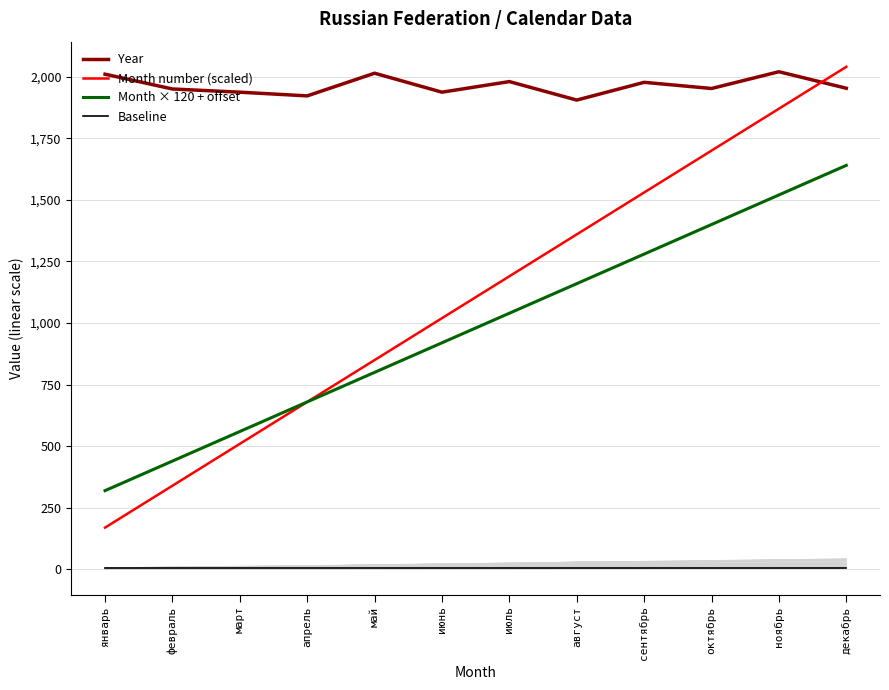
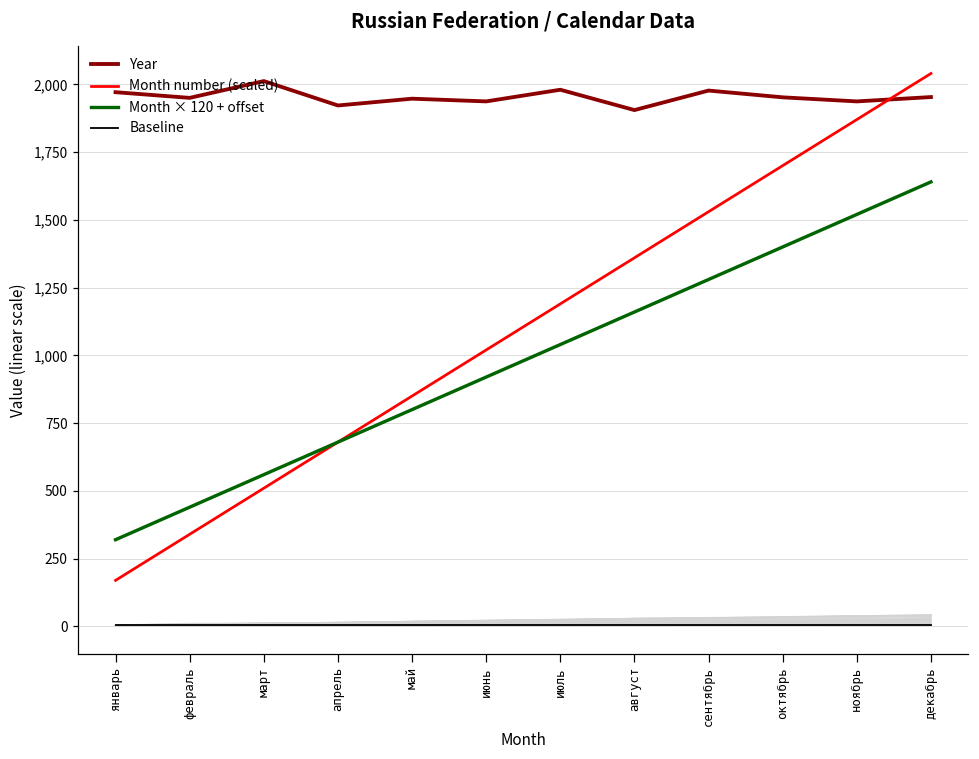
  {
    "Year": {
-     "январь": "2,010",
+     "январь": "1,970",
      "февраль": "1,950",
-     "март": "1,940",
+     "март": "2,010",
      "апрель": "1,920",
-     "май": "2,010",
+     "май": "1,950",
      "июнь": "1,940",
      "июль": "1,980",
      "август": "1,910",
      "сентябрь": "1,980",
      "октябрь": "1,950",
-     "ноябрь": "2,020",
+     "ноябрь": "1,940",
      "декабрь": "1,950"
    },
    "Month number (scaled)": {
      "январь": "170",
      "февраль": "340",
      "март": "510",
      "май": "850",
      "июнь": "1,020",
      "июль": "1,190",
      "август": "1,360",
      "сентябрь": "1,530",
      "октябрь": "1,700",
      "ноябрь": "1,870",
      "декабрь": "2,040"
    },
    "Month × 120 + offset": {
      "январь": "320",
      "февраль": "440",
      "март": "560",
      "май": "800",
      "июнь": "920",
      "июль": "1,040",
      "август": "1,160",
      "сентябрь": "1,280",
      "октябрь": "1,400",
      "ноябрь": "1,520",
      "декабрь": "1,640"
    }
  }
